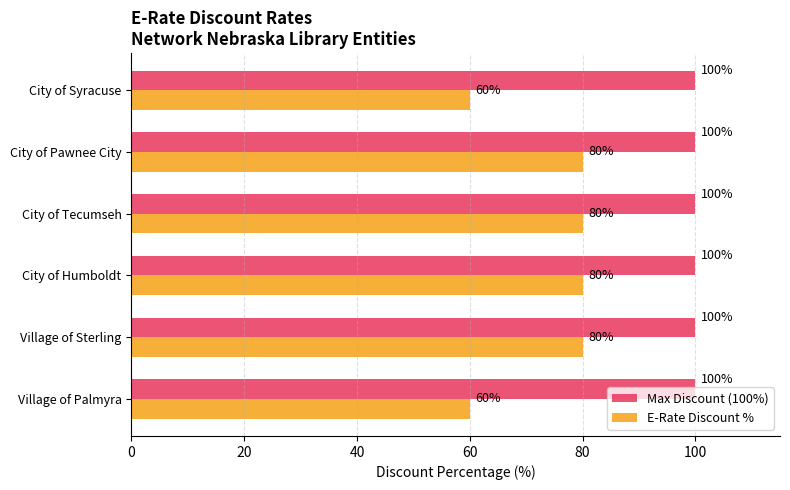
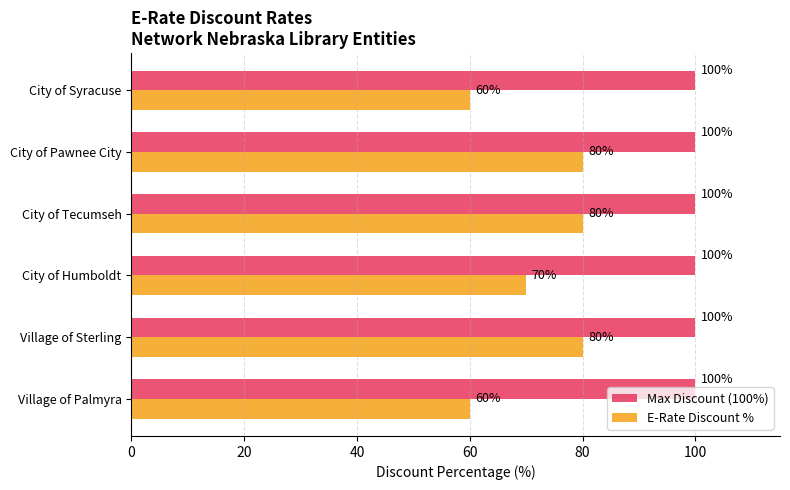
  {
    "Max Discount (100%)": {
      "City of Syracuse": "100%",
      "City of Pawnee City": "100%",
      "City of Tecumseh": "100%",
      "City of Humboldt": "100%",
      "Village of Sterling": "100%"
    },
    "E-Rate Discount %": {
      "City of Syracuse": "60%",
      "City of Pawnee City": "80%",
      "City of Tecumseh": "80%",
-     "City of Humboldt": "80%",
+     "City of Humboldt": "70%",
      "Village of Sterling": "80%",
      "Village of Palmyra": "60%"
    }
  }
